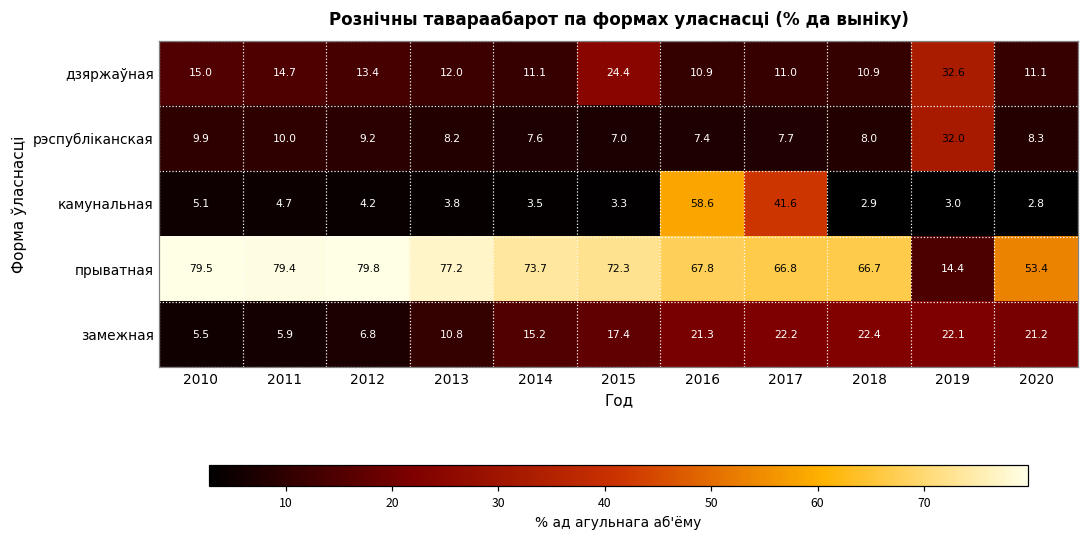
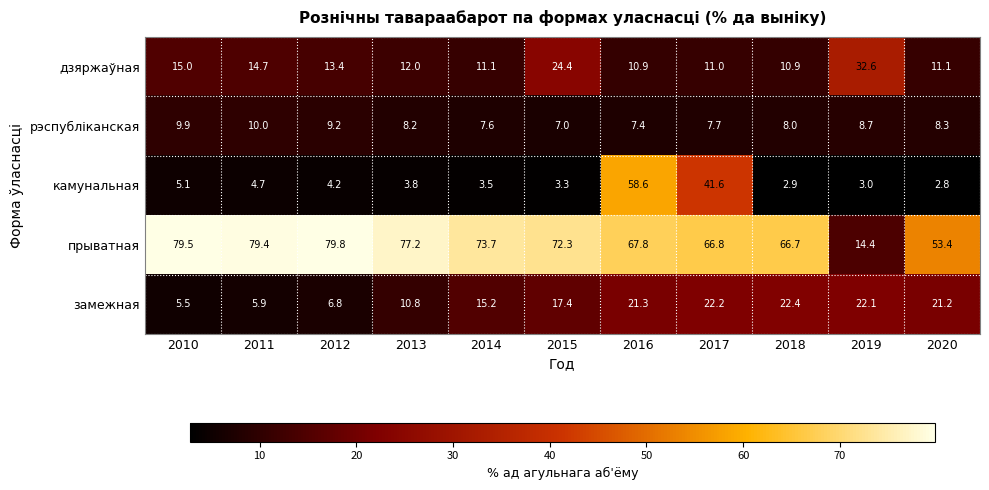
  {
    "дзяржаўная": {
      "2010": 15.0,
      "2011": 14.7,
      "2012": 13.4,
      "2013": 12.0,
      "2014": 11.1,
      "2015": 24.4,
      "2016": 10.9,
      "2017": 11.0,
      "2018": 10.9,
      "2019": 32.6,
      "2020": 11.1
    },
    "рэспубліканская": {
      "2010": 9.9,
      "2011": 10.0,
      "2012": 9.2,
      "2013": 8.2,
      "2014": 7.6,
      "2015": 7.0,
      "2016": 7.4,
      "2017": 7.7,
      "2018": 8.0,
-     "2019": 32.0,
+     "2019": 8.7,
      "2020": 8.3
    },
    "камунальная": {
      "2010": 5.1,
      "2011": 4.7,
      "2012": 4.2,
      "2013": 3.8,
      "2014": 3.5,
      "2015": 3.3,
      "2016": 58.6,
      "2017": 41.6,
      "2018": 2.9,
      "2019": 3.0,
      "2020": 2.8
    },
    "прыватная": {
      "2010": 79.5,
      "2011": 79.4,
      "2012": 79.8,
      "2013": 77.2,
      "2014": 73.7,
      "2015": 72.3,
      "2016": 67.8,
      "2017": 66.8,
      "2018": 66.7,
      "2019": 14.4,
      "2020": 53.4
    },
    "замежная": {
      "2010": 5.5,
      "2011": 5.9,
      "2012": 6.8,
      "2013": 10.8,
      "2014": 15.2,
      "2015": 17.4,
      "2016": 21.3,
      "2017": 22.2,
      "2018": 22.4,
      "2019": 22.1,
      "2020": 21.2
    }
  }
